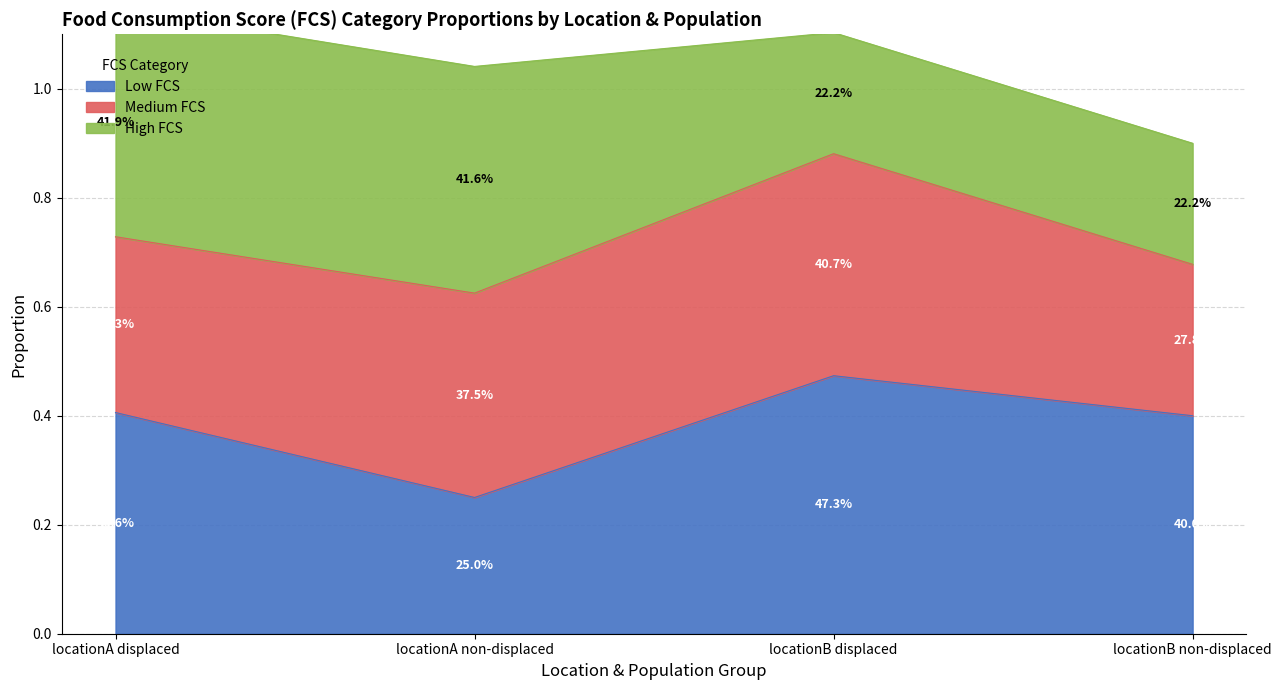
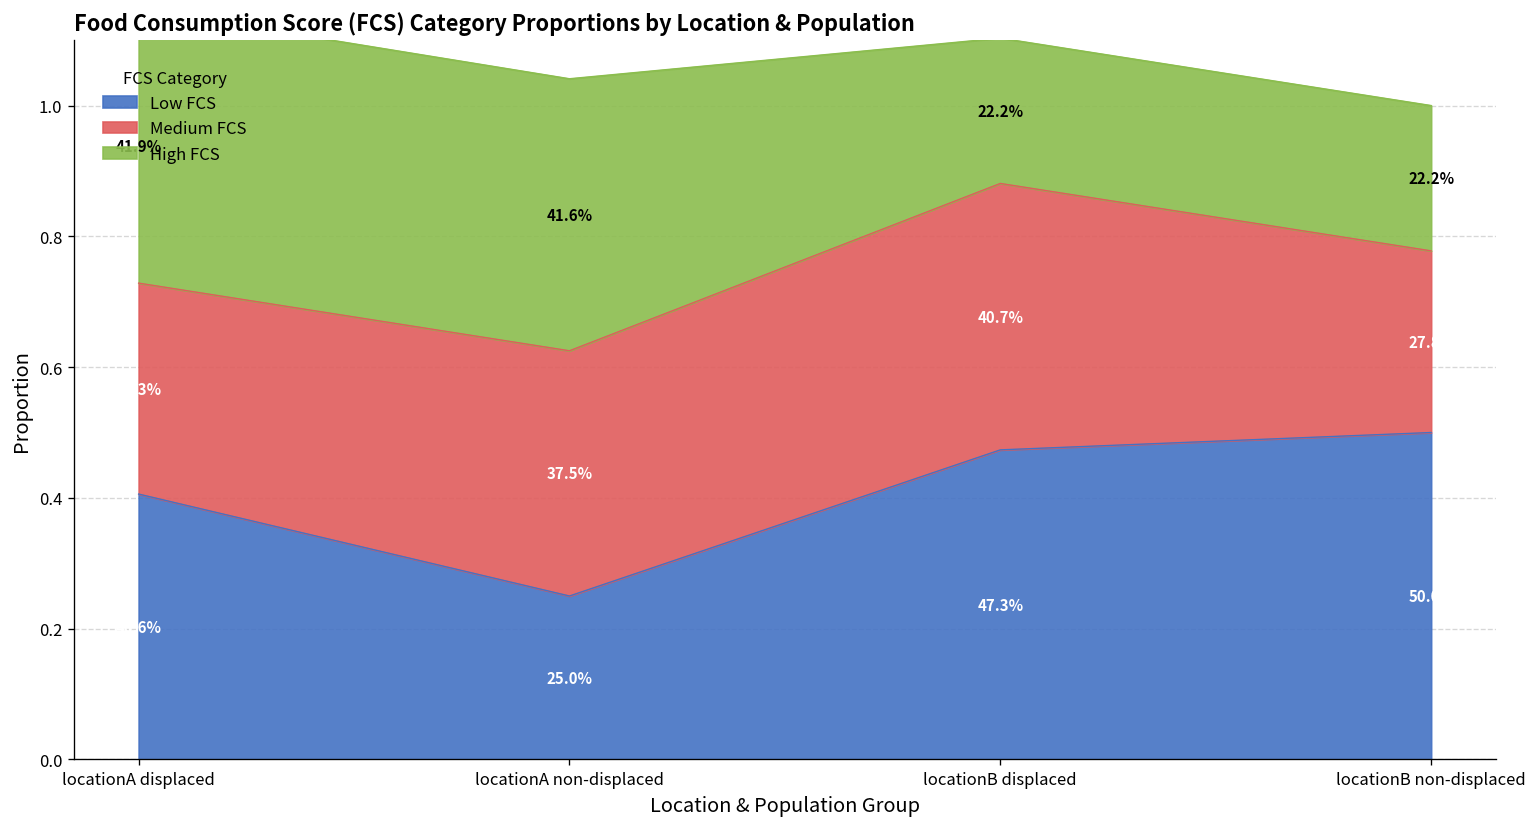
  {
    "Low FCS": {
      "locationA displaced": 0.41,
      "locationA non-displaced": 0.25,
      "locationB displaced": 0.47,
-     "locationB non-displaced": 0.4
+     "locationB non-displaced": 0.5
    },
    "Medium FCS": {
      "locationA displaced": 0.32,
      "locationA non-displaced": 0.38,
      "locationB displaced": 0.41,
      "locationB non-displaced": 0.28
    },
    "High FCS": {
      "locationA non-displaced": 0.42,
      "locationB displaced": 0.22,
      "locationB non-displaced": 0.22
    }
  }
